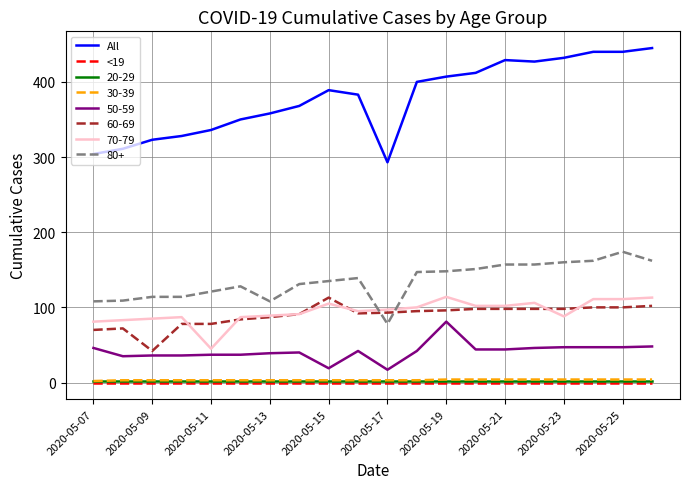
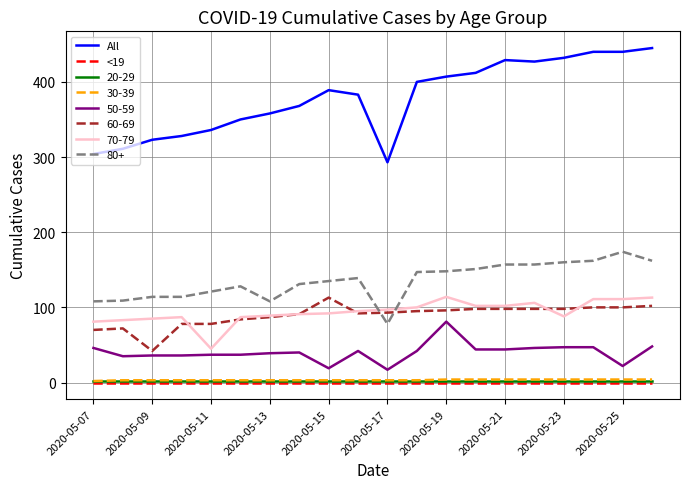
  {
    "All": {
      "2020-05-09": 320,
      "2020-05-11": 340,
      "2020-05-13": 360,
      "2020-05-15": 390,
      "2020-05-17": 290,
      "2020-05-19": 410,
      "2020-05-21": 430,
      "2020-05-23": 430,
      "2020-05-25": 440
    },
    "50-59": {
      "2020-05-07": 50,
      "2020-05-09": 40,
      "2020-05-11": 40,
      "2020-05-13": 40,
      "2020-05-15": 20,
      "2020-05-17": 20,
      "2020-05-19": 80,
      "2020-05-21": 40,
      "2020-05-23": 50,
-     "2020-05-25": 50
+     "2020-05-25": 20
    },
    "60-69": {
      "2020-05-07": 70,
      "2020-05-09": 40,
      "2020-05-11": 80,
      "2020-05-15": 110,
      "2020-05-17": 90,
      "2020-05-19": 100,
      "2020-05-21": 100,
      "2020-05-23": 100,
      "2020-05-25": 100
    },
    "70-79": {
      "2020-05-07": 80,
      "2020-05-09": 90,
      "2020-05-11": 50,
-     "2020-05-15": 110,
+     "2020-05-15": 90,
      "2020-05-17": 100,
      "2020-05-19": 110,
      "2020-05-21": 100,
      "2020-05-23": 90,
      "2020-05-25": 110
    },
    "80+": {
      "2020-05-07": 110,
      "2020-05-09": 110,
      "2020-05-11": 120,
      "2020-05-13": 110,
      "2020-05-15": 140,
      "2020-05-17": 80,
      "2020-05-19": 150,
      "2020-05-21": 160,
      "2020-05-23": 160,
      "2020-05-25": 170
    }
  }
